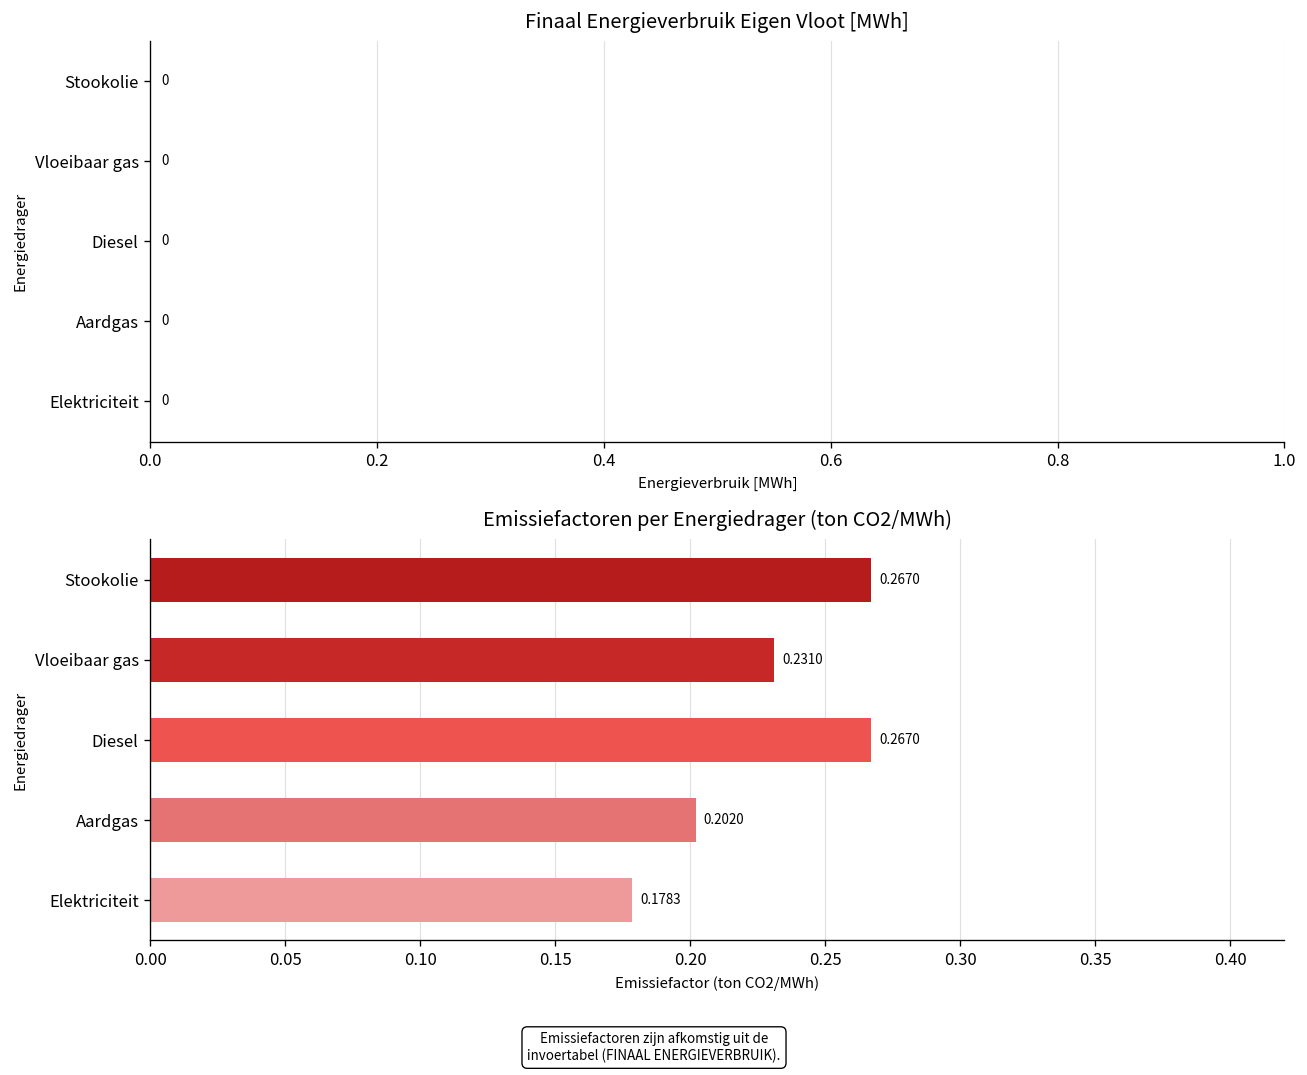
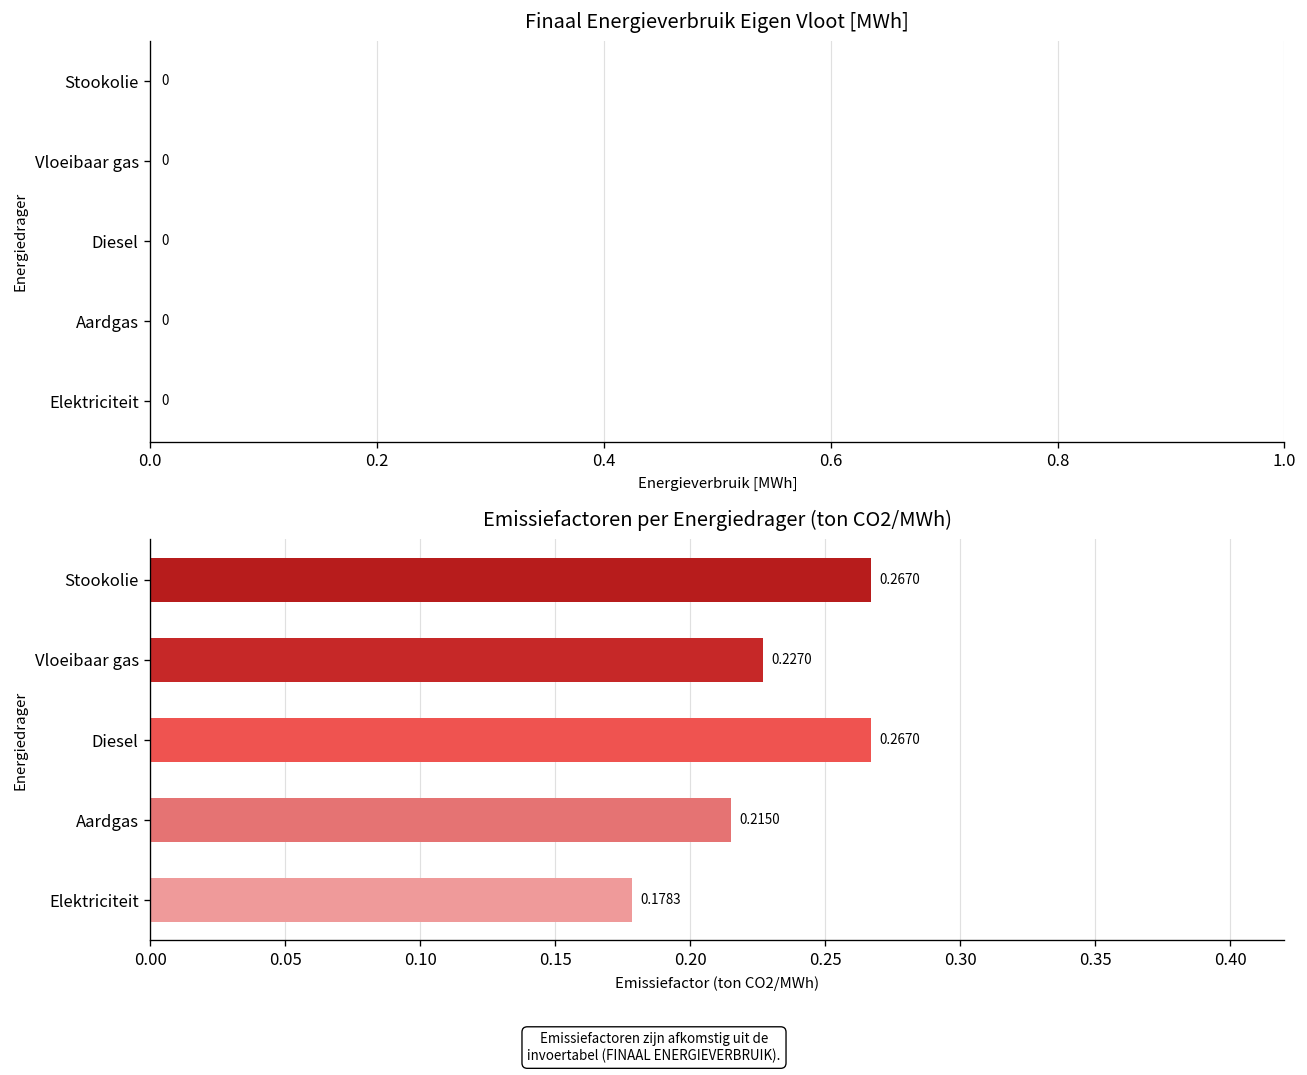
  {
    "Finaal Energieverbruik Eigen Vloot [MWh]": {
      "Stookolie": 0,
      "Vloeibaar gas": 0,
      "Diesel": 0,
      "Aardgas": 0,
      "Elektriciteit": 0
    },
    "Emissiefactoren per Energiedrager (ton CO2/MWh)": {
      "Stookolie": 0.2670,
-     "Vloeibaar gas": 0.2310,
+     "Vloeibaar gas": 0.2270,
      "Diesel": 0.2670,
-     "Aardgas": 0.2020,
+     "Aardgas": 0.2150,
      "Elektriciteit": 0.1783
    }
  }
